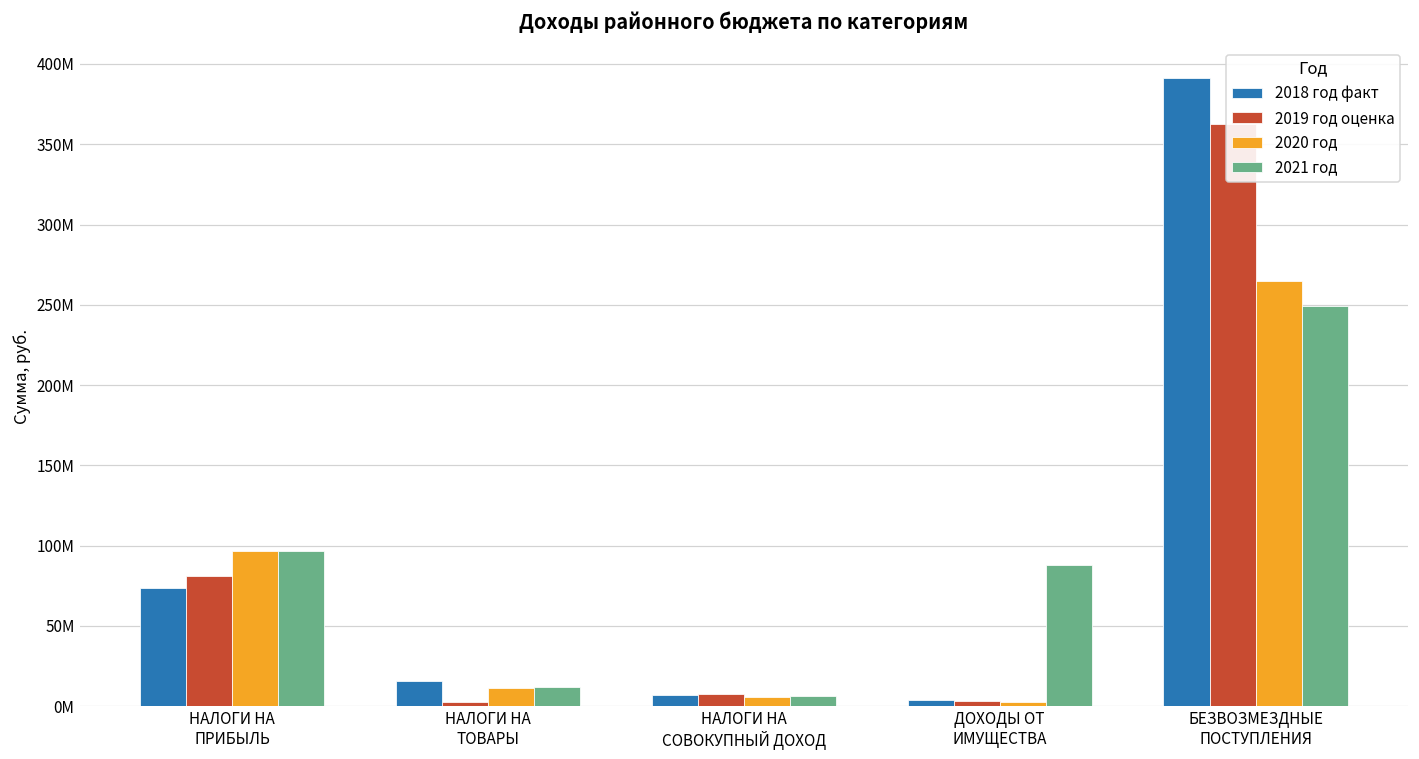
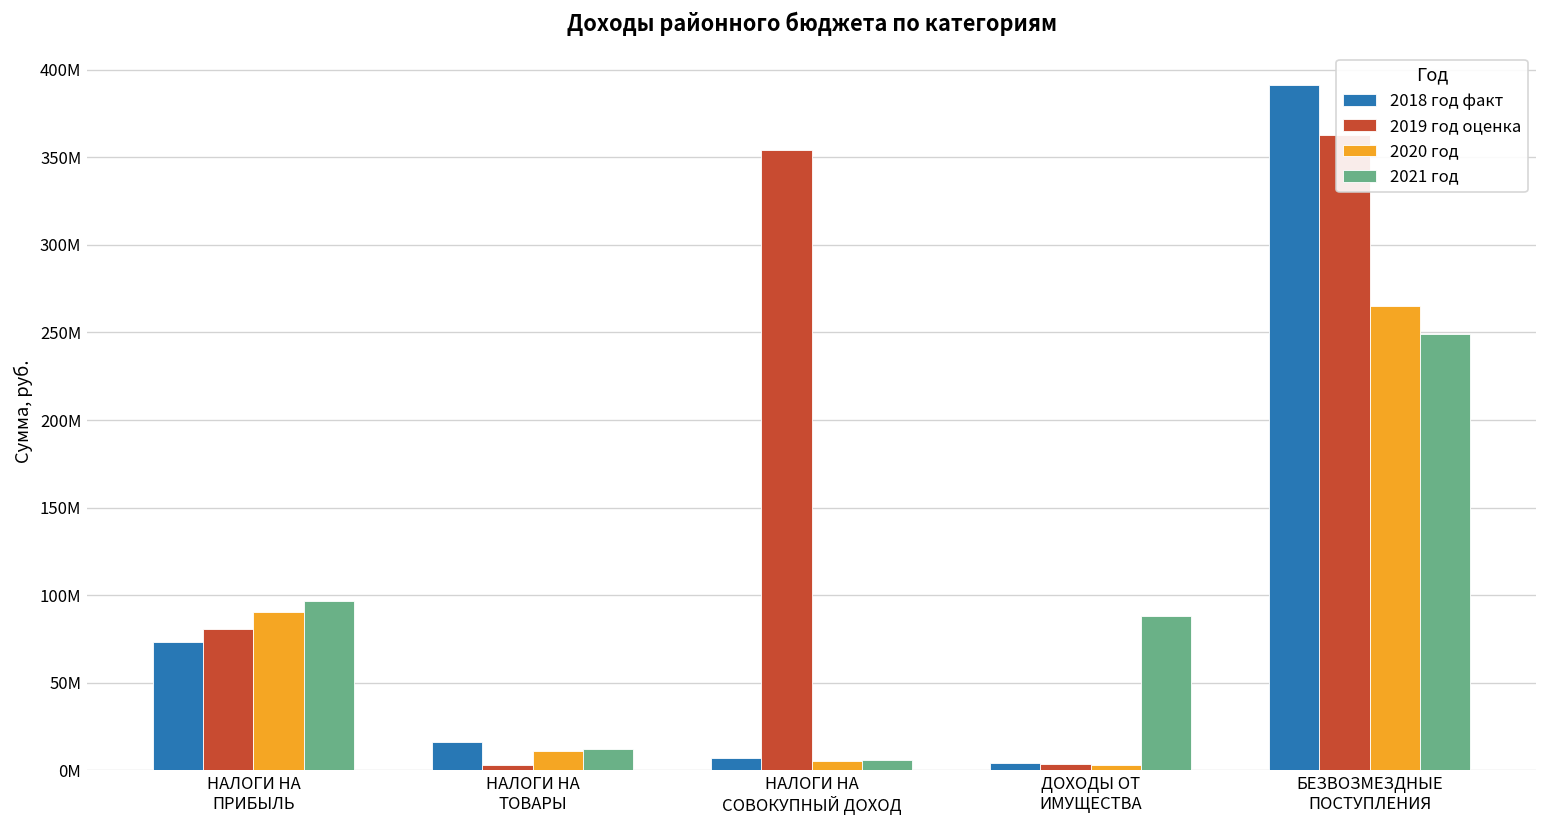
  {
    "2018 год факт": {
      "НАЛОГИ НА ПРИБЫЛЬ": "73М",
      "НАЛОГИ НА ТОВАРЫ": "16М",
      "НАЛОГИ НА СОВОКУПНЫЙ ДОХОД": "7М",
      "ДОХОДЫ ОТ ИМУЩЕСТВА": "4М",
      "БЕЗВОЗМЕЗДНЫЕ ПОСТУПЛЕНИЯ": "391М"
    },
    "2019 год оценка": {
      "НАЛОГИ НА ПРИБЫЛЬ": "81М",
      "НАЛОГИ НА ТОВАРЫ": "3М",
-     "НАЛОГИ НА СОВОКУПНЫЙ ДОХОД": "8М",
+     "НАЛОГИ НА СОВОКУПНЫЙ ДОХОД": "354М",
      "ДОХОДЫ ОТ ИМУЩЕСТВА": "3М"
    },
    "2020 год": {
-     "НАЛОГИ НА ПРИБЫЛЬ": "97М",
+     "НАЛОГИ НА ПРИБЫЛЬ": "90М",
      "НАЛОГИ НА ТОВАРЫ": "11М",
      "НАЛОГИ НА СОВОКУПНЫЙ ДОХОД": "6М",
      "ДОХОДЫ ОТ ИМУЩЕСТВА": "3М",
      "БЕЗВОЗМЕЗДНЫЕ ПОСТУПЛЕНИЯ": "265М"
    },
    "2021 год": {
      "НАЛОГИ НА ПРИБЫЛЬ": "97М",
      "НАЛОГИ НА ТОВАРЫ": "12М",
      "НАЛОГИ НА СОВОКУПНЫЙ ДОХОД": "6М",
      "ДОХОДЫ ОТ ИМУЩЕСТВА": "88М",
      "БЕЗВОЗМЕЗДНЫЕ ПОСТУПЛЕНИЯ": "249М"
    }
  }
